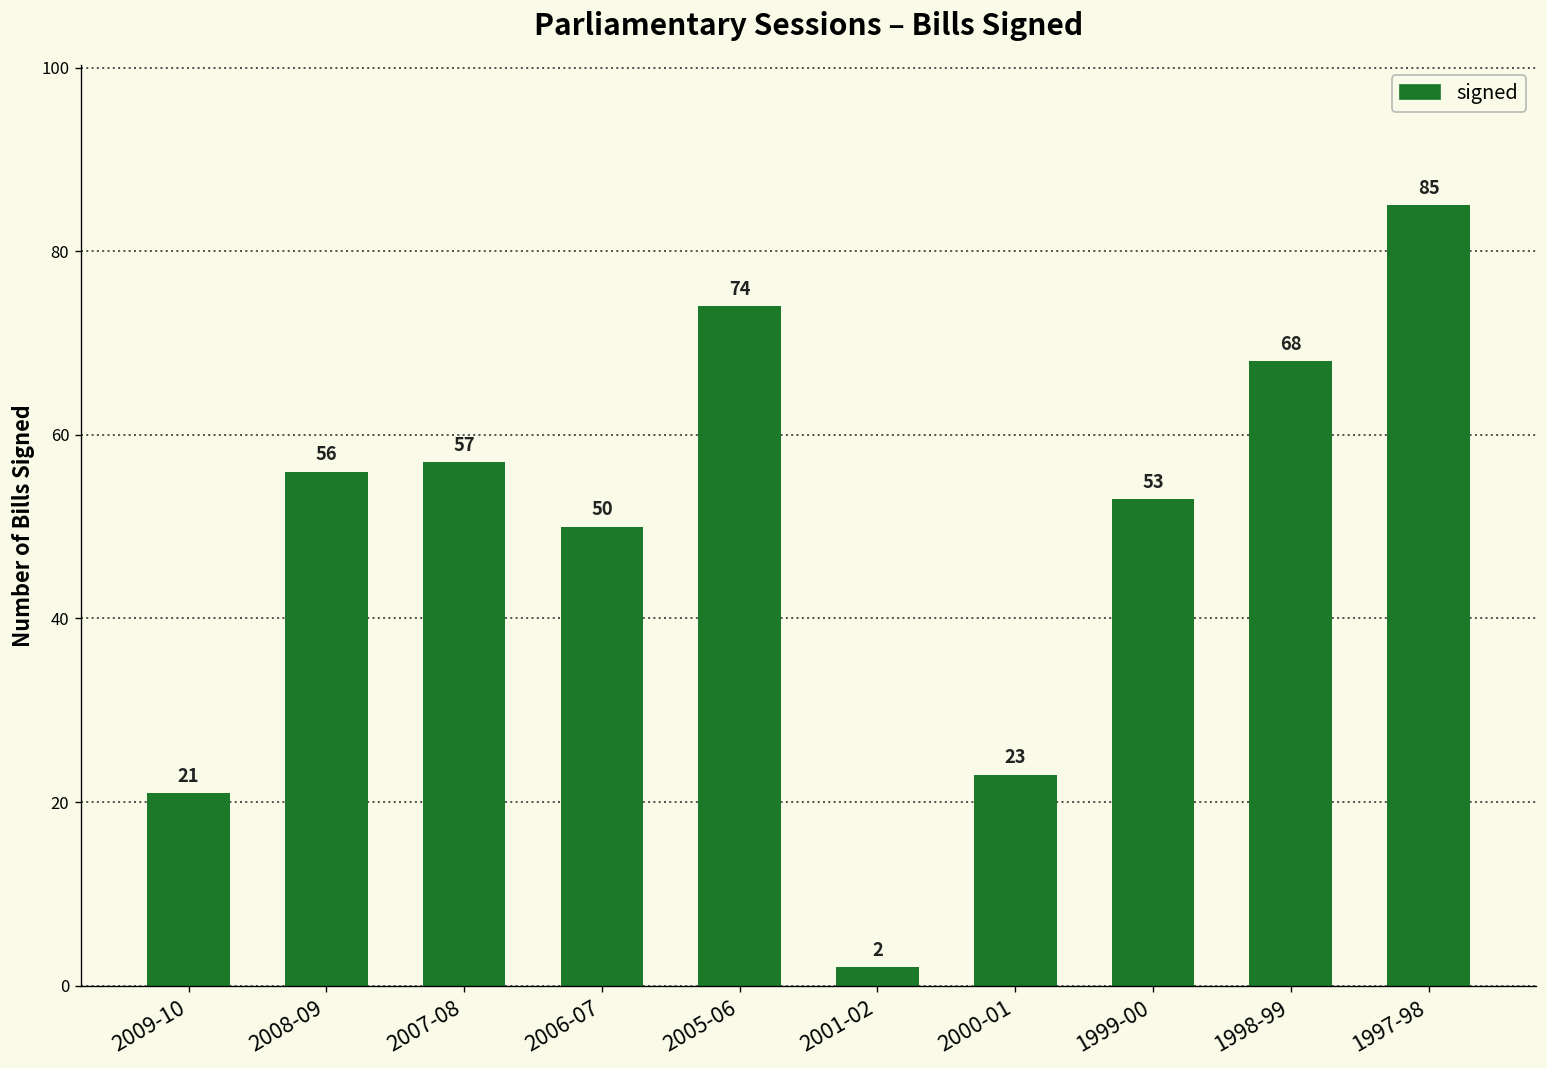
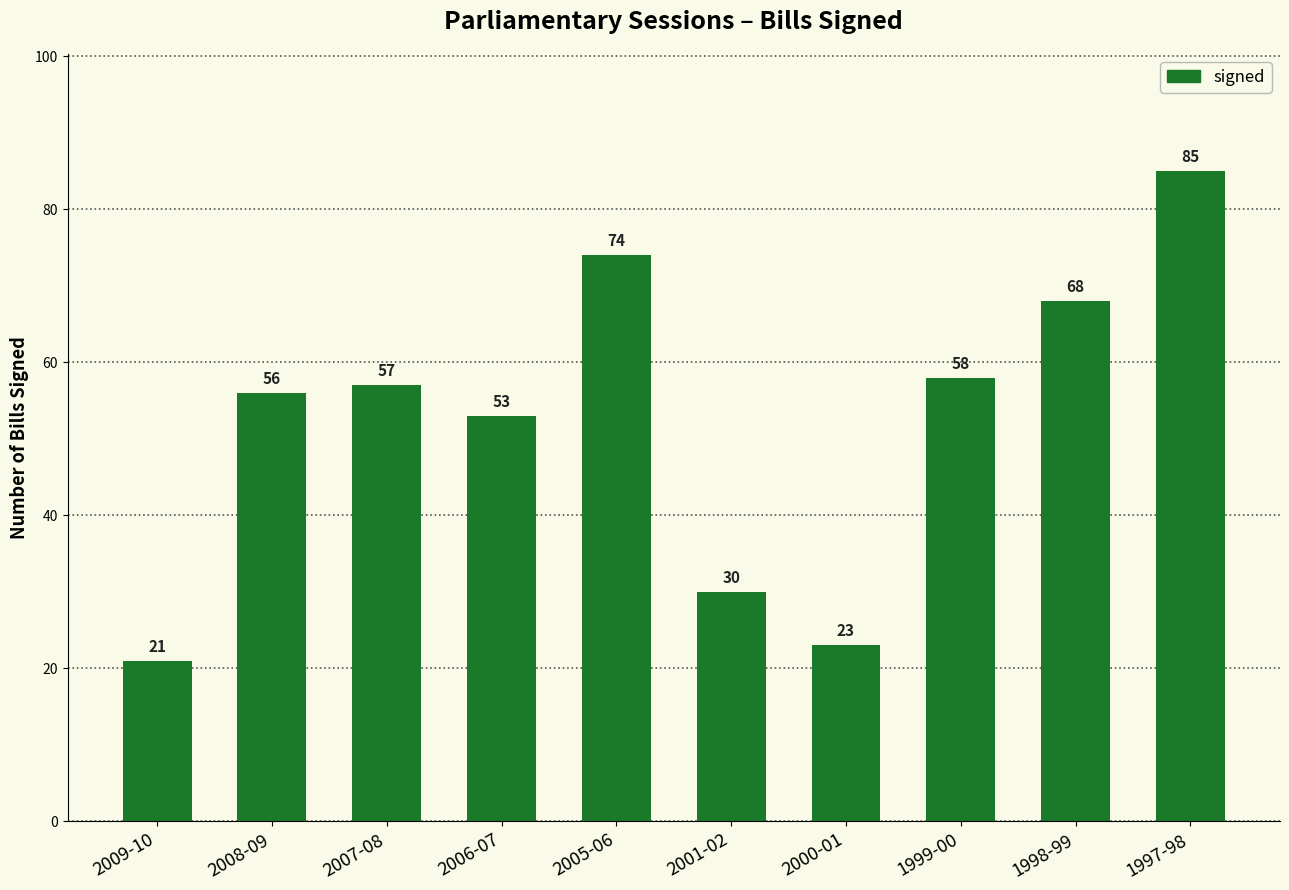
  {
    "2009-10": 21,
    "2008-09": 56,
    "2007-08": 57,
-   "2006-07": 50,
+   "2006-07": 53,
    "2005-06": 74,
-   "2001-02": 2,
+   "2001-02": 30,
    "2000-01": 23,
-   "1999-00": 53,
+   "1999-00": 58,
    "1998-99": 68,
    "1997-98": 85
  }
